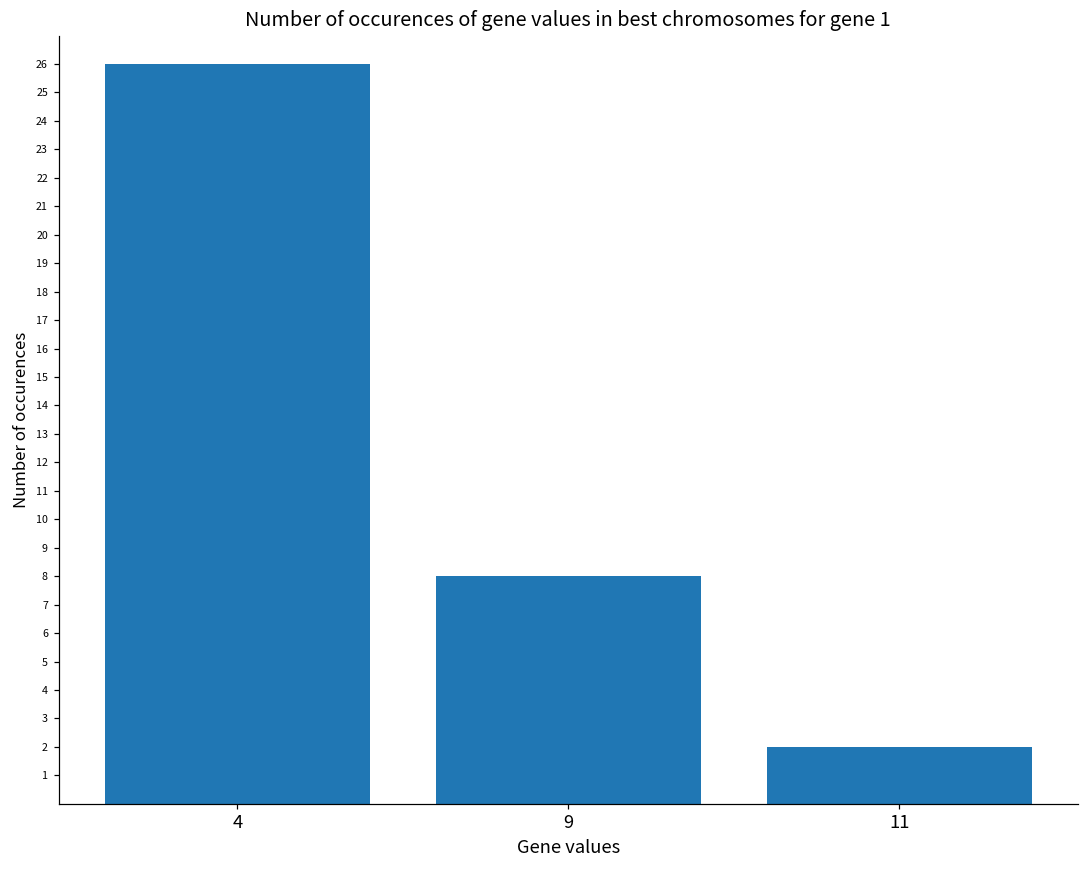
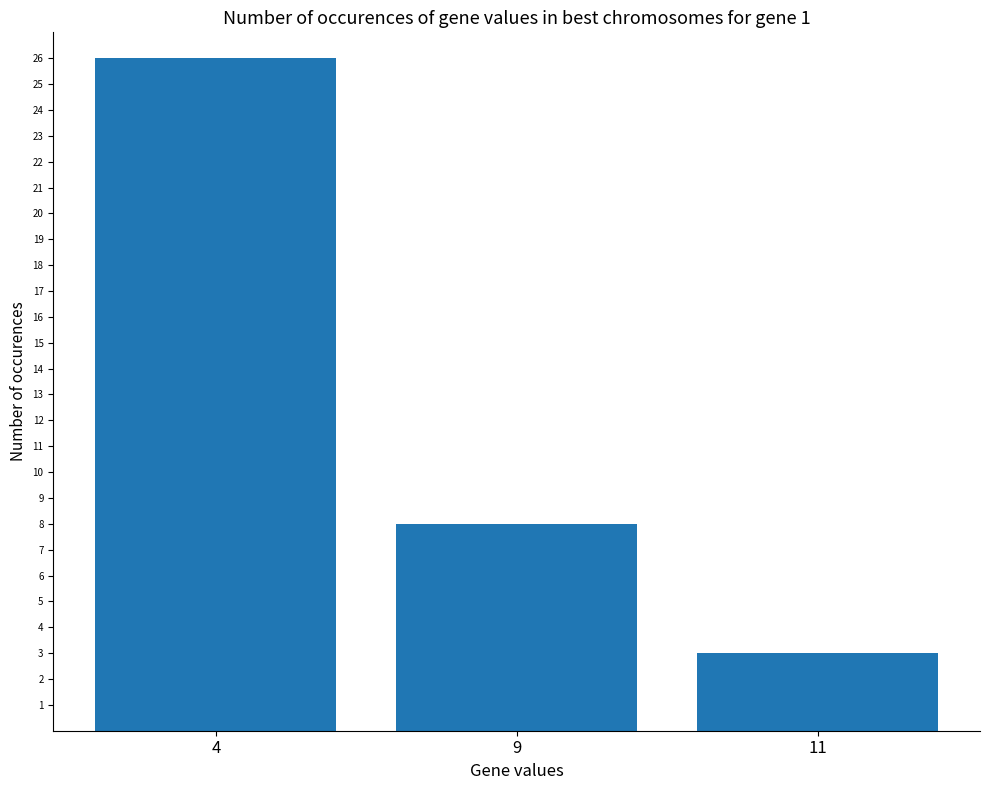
  {
    "4": 26,
    "9": 8,
-   "11": 2
+   "11": 3
  }
